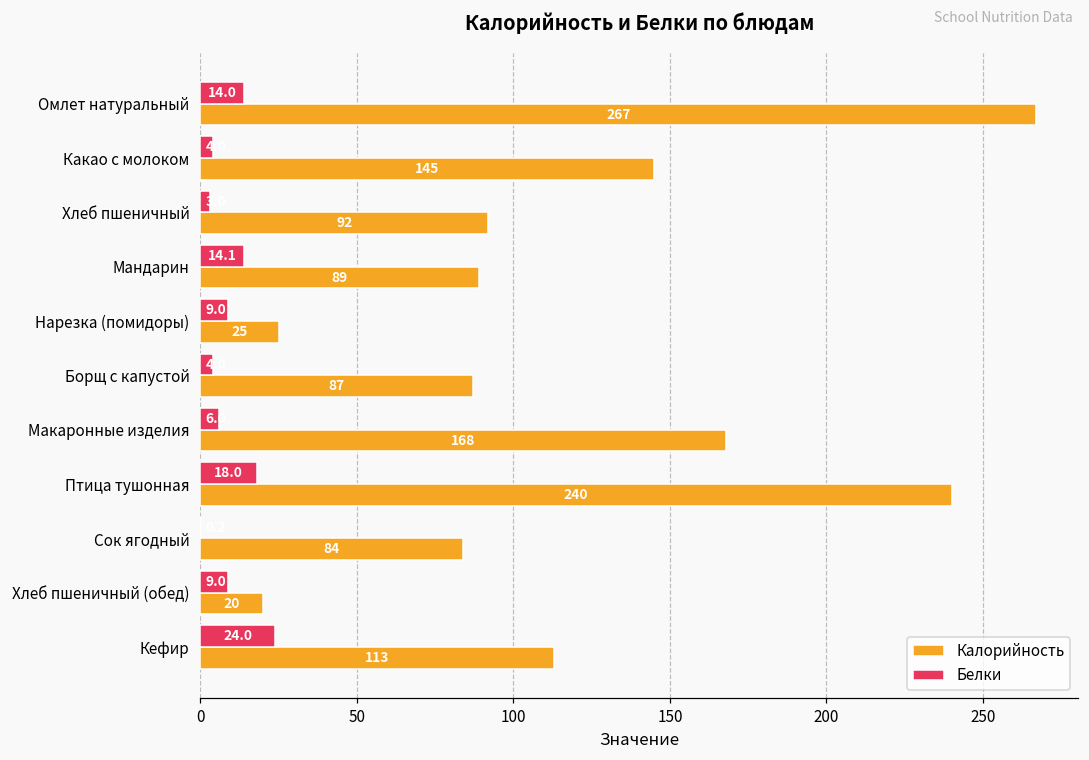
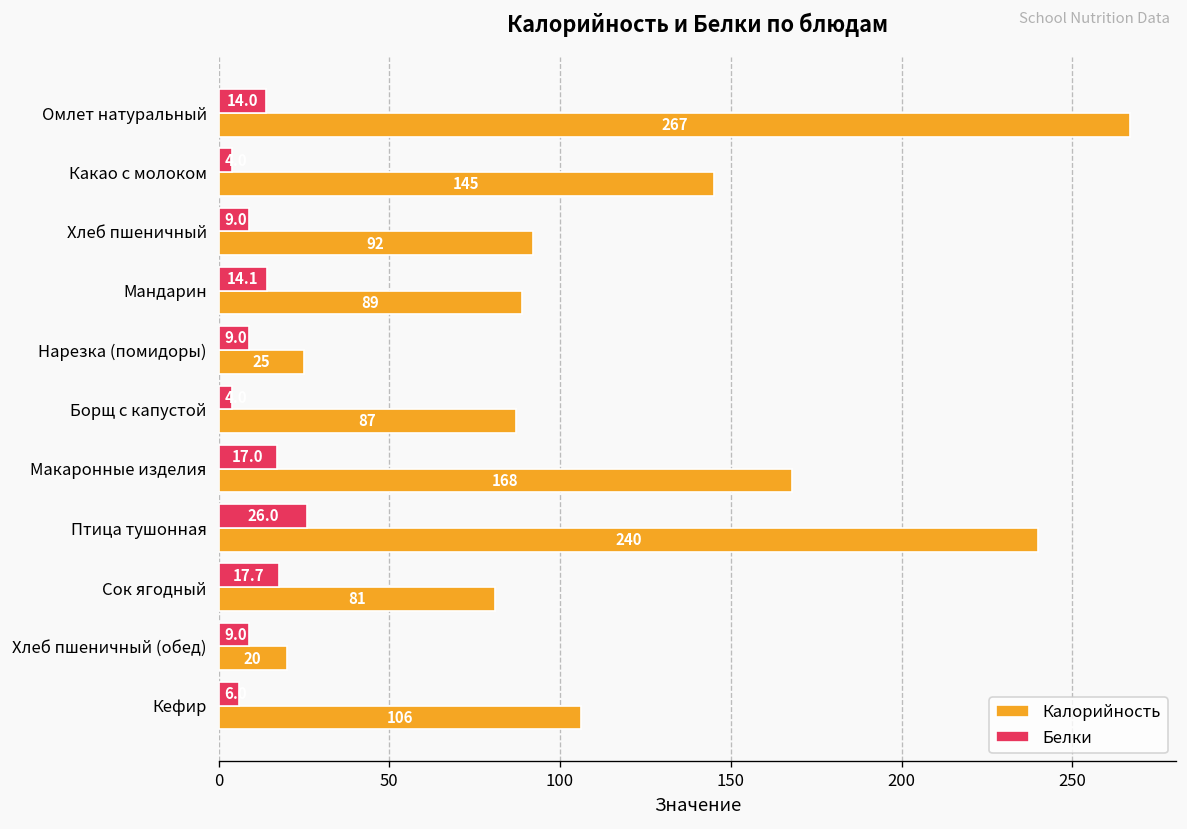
  {
    "Калорийность": {
      "Омлет натуральный": 267,
      "Какао с молоком": 145,
      "Хлеб пшеничный": 92,
      "Мандарин": 89,
      "Нарезка (помидоры)": 25,
      "Борщ с капустой": 87,
      "Макаронные изделия": 168,
      "Птица тушонная": 240,
-     "Сок ягодный": 84,
+     "Сок ягодный": 81,
      "Хлеб пшеничный (обед)": 20,
-     "Кефир": 113
+     "Кефир": 106
    },
    "Белки": {
      "Омлет натуральный": 14.0,
-     "Хлеб пшеничный": 3,
+     "Хлеб пшеничный": 9,
      "Мандарин": 14.1,
      "Нарезка (помидоры)": 9.0,
-     "Макаронные изделия": 6.0,
-     "Птица тушонная": 18.0,
-     "Сок ягодный": 0,
+     "Макаронные изделия": 17.0,
+     "Птица тушонная": 26.0,
+     "Сок ягодный": 18,
      "Хлеб пшеничный (обед)": 9.0,
-     "Кефир": 24.0
+     "Кефир": 6.0
    }
  }
